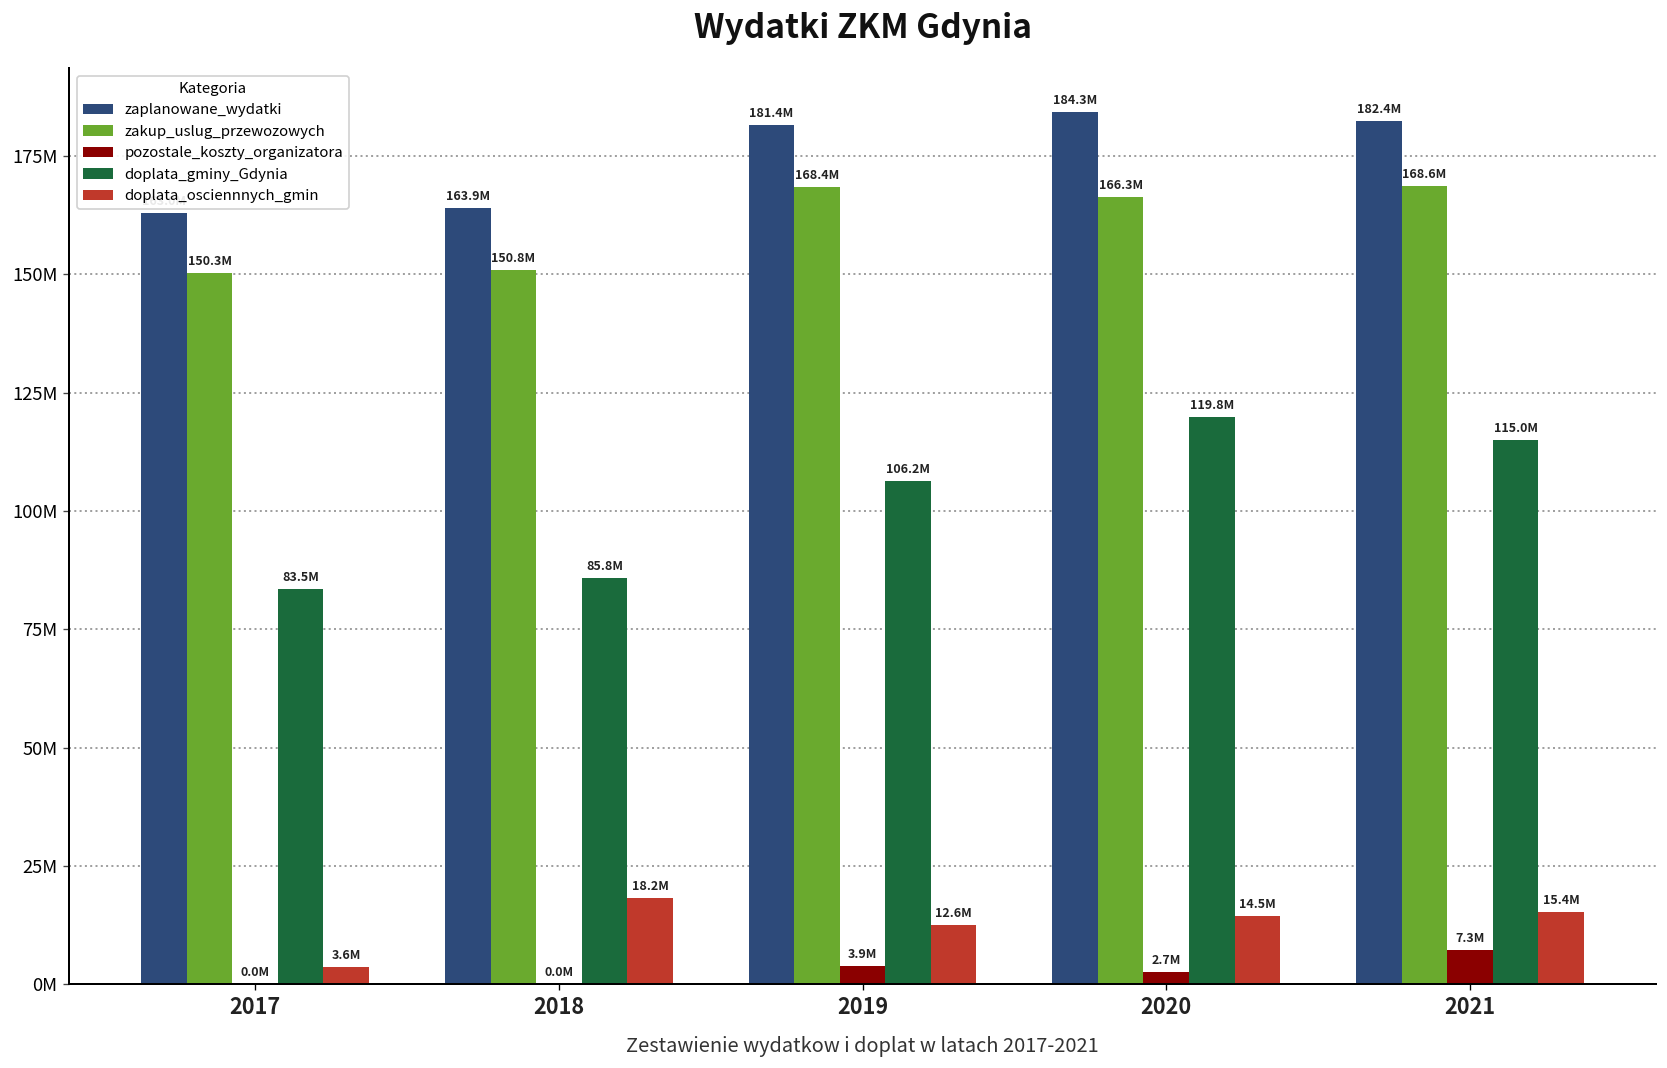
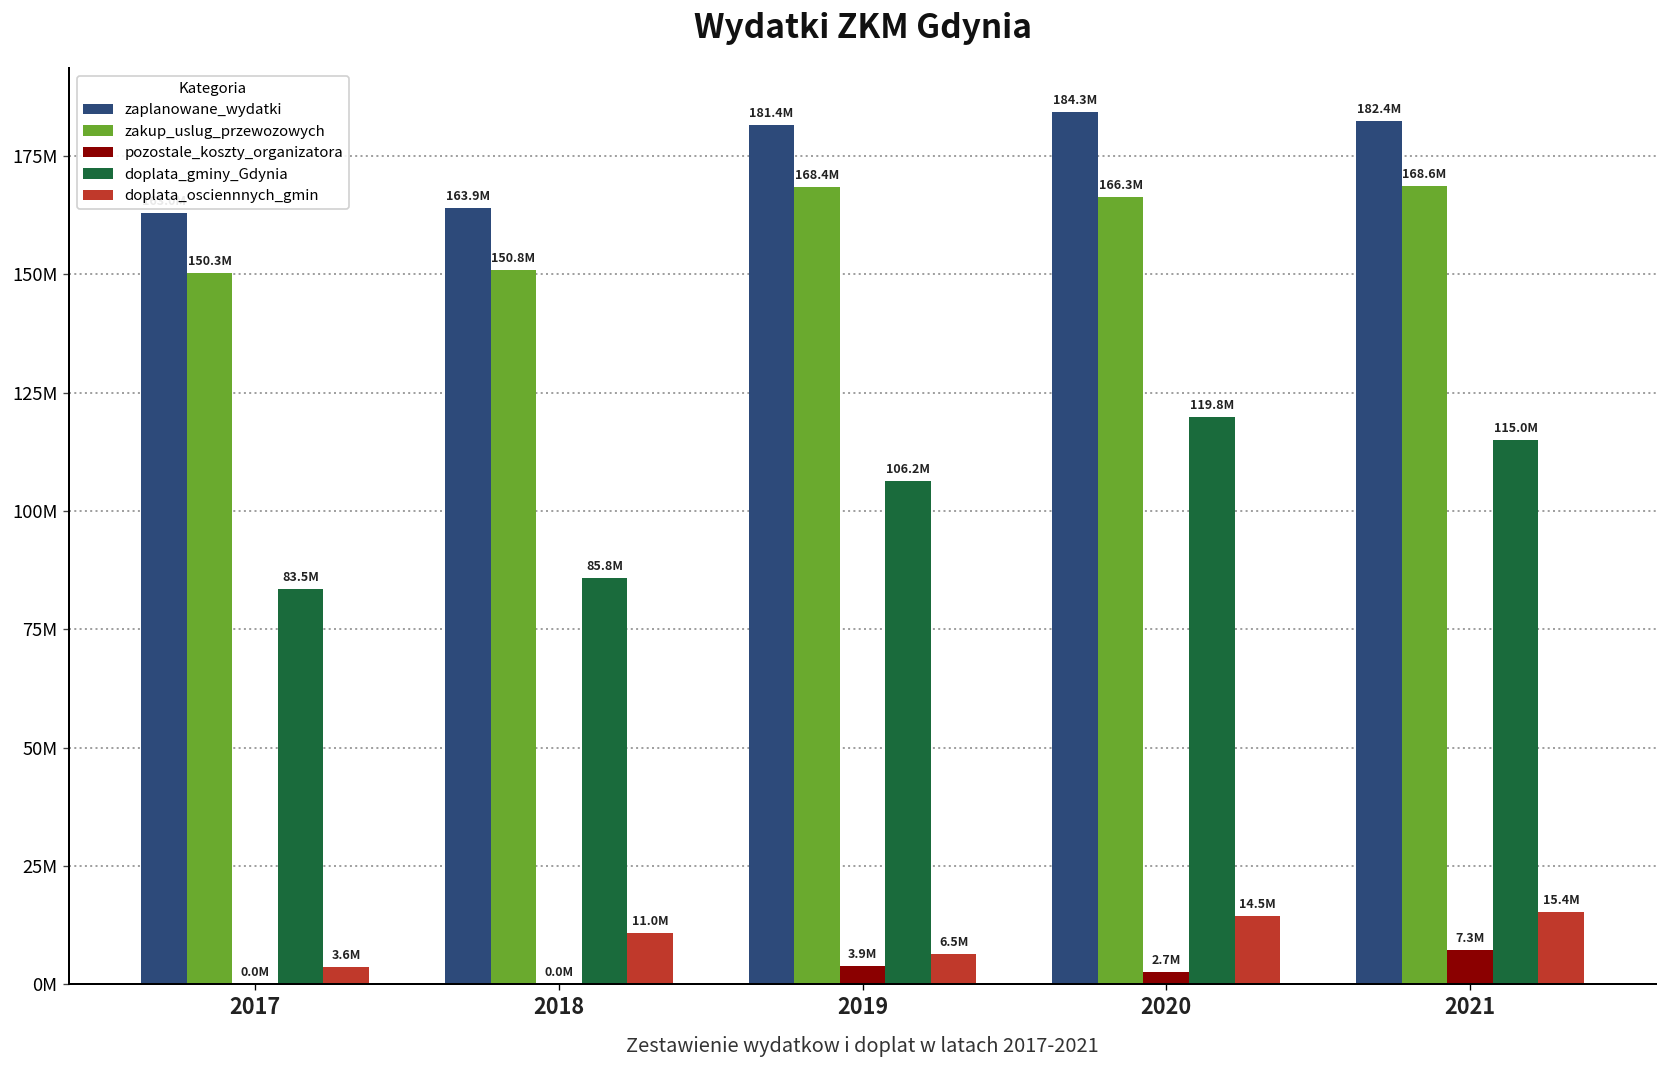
  {
    "zaplanowane_wydatki": {
      "2018": "163.9M",
      "2019": "181.4M",
      "2020": "184.3M",
      "2021": "182.4M"
    },
    "zakup_uslug_przewozowych": {
      "2017": "150.3M",
      "2018": "150.8M",
      "2019": "168.4M",
      "2020": "166.3M",
      "2021": "168.6M"
    },
    "pozostale_koszty_organizatora": {
      "2019": "3.9M",
      "2020": "2.7M",
      "2021": "7.3M"
    },
    "doplata_gminy_Gdynia": {
      "2017": "83.5M",
      "2018": "85.8M",
      "2019": "106.2M",
      "2020": "119.8M",
      "2021": "115.0M"
    },
    "doplata_osciennnych_gmin": {
      "2017": "3.6M",
-     "2018": "18.2M",
-     "2019": "12.6M",
+     "2018": "11.0M",
+     "2019": "6.5M",
      "2020": "14.5M",
      "2021": "15.4M"
    }
  }
